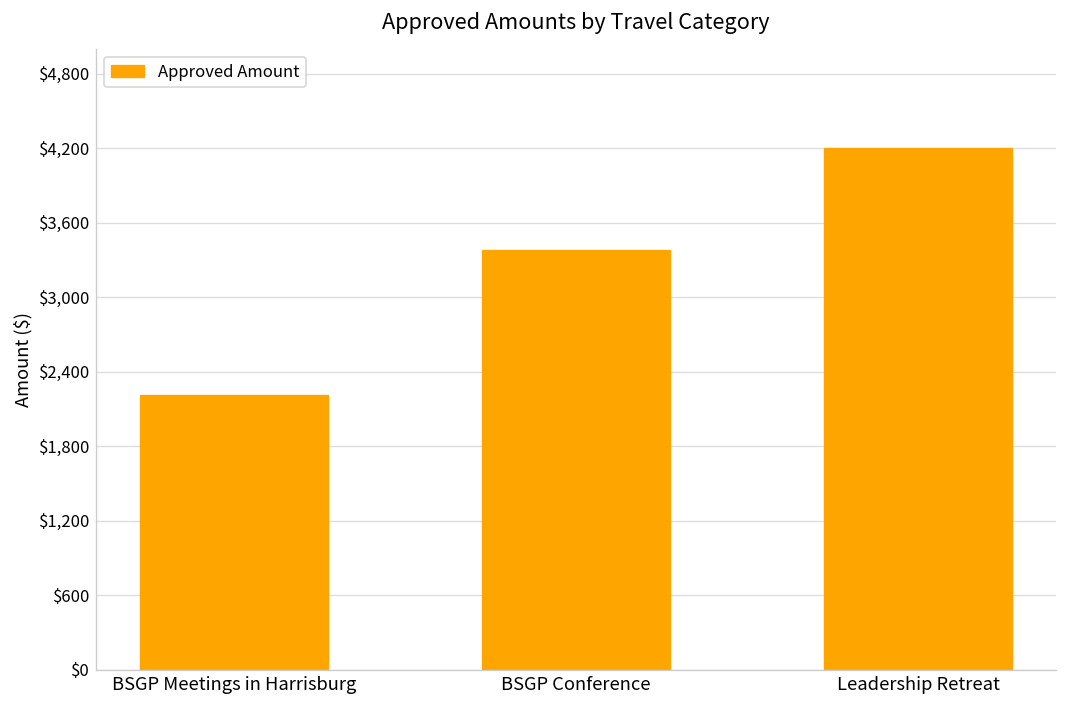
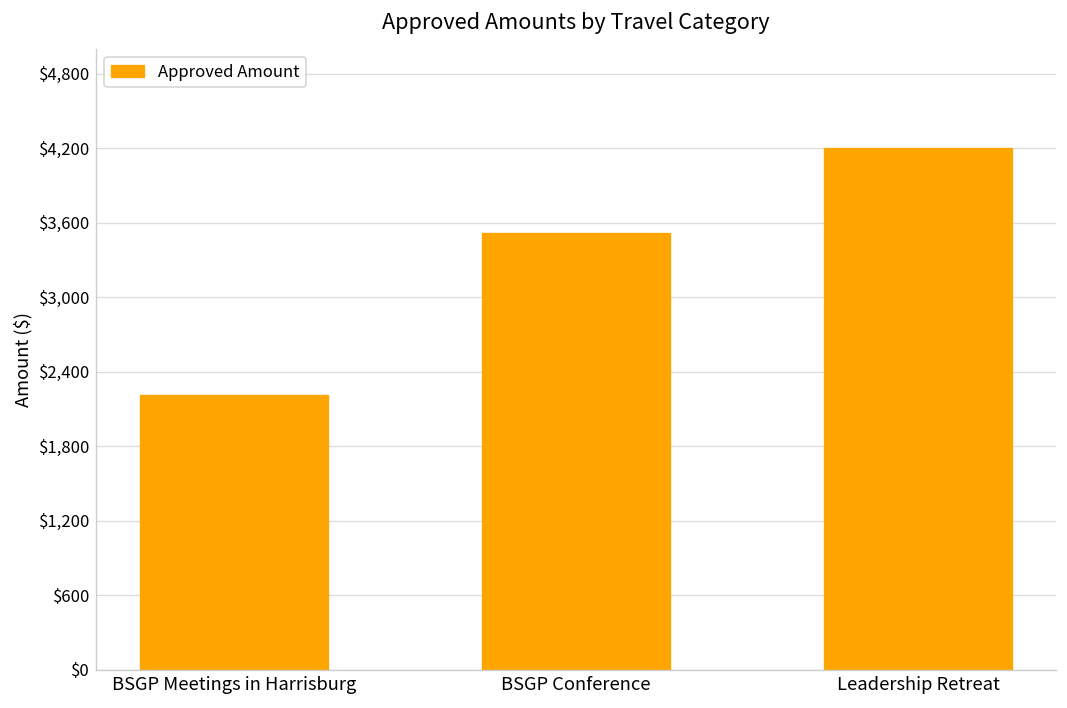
  {
    "BSGP Meetings in Harrisburg": "$2,210",
-   "BSGP Conference": "$3,380",
+   "BSGP Conference": "$3,520",
    "Leadership Retreat": "$4,200"
  }
